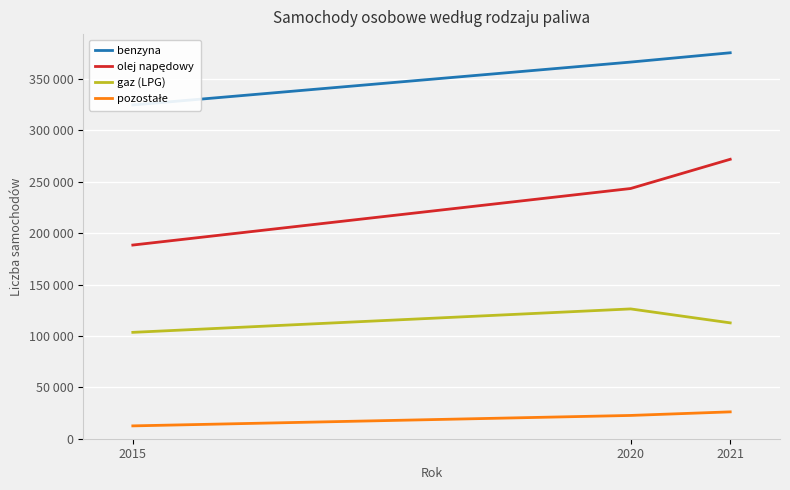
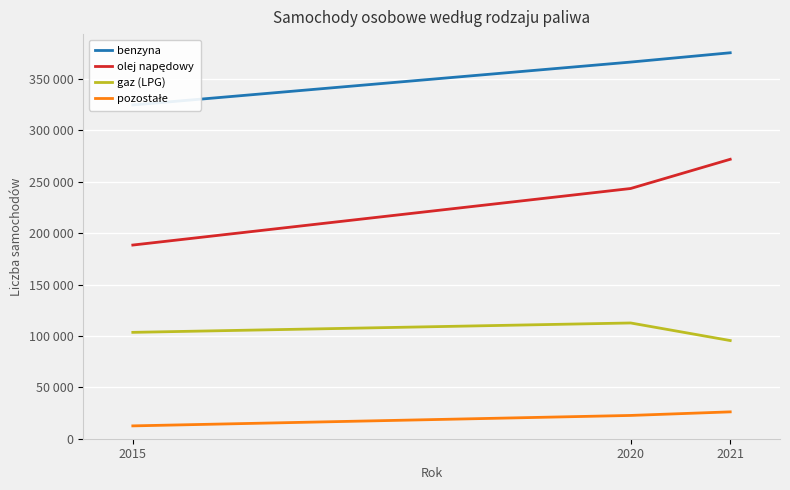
  {
    "benzyna": {
      "2020": 367000,
      "2021": 376000
    },
    "olej napędowy": {
      "2015": 188000,
      "2020": 244000,
      "2021": 272000
    },
    "gaz (LPG)": {
      "2015": 104000,
-     "2020": 126000,
-     "2021": 113000
+     "2020": 113000,
+     "2021": 96000
    },
    "pozostałe": {
      "2015": 12000,
      "2020": 23000,
      "2021": 26000
    }
  }
